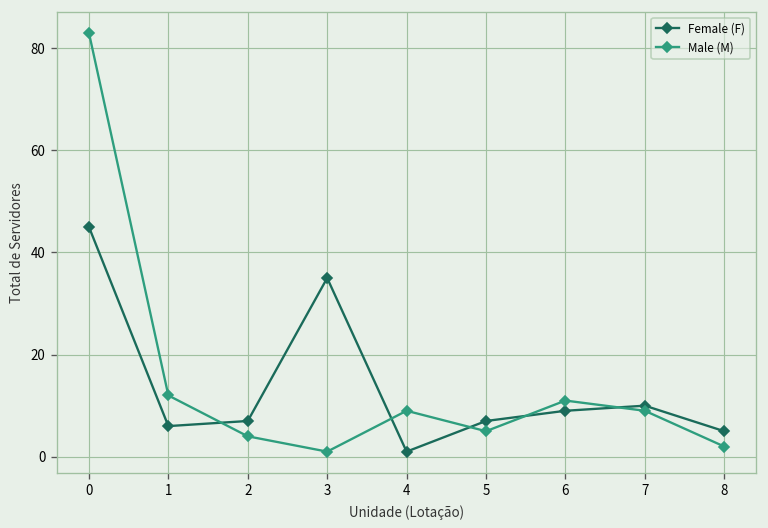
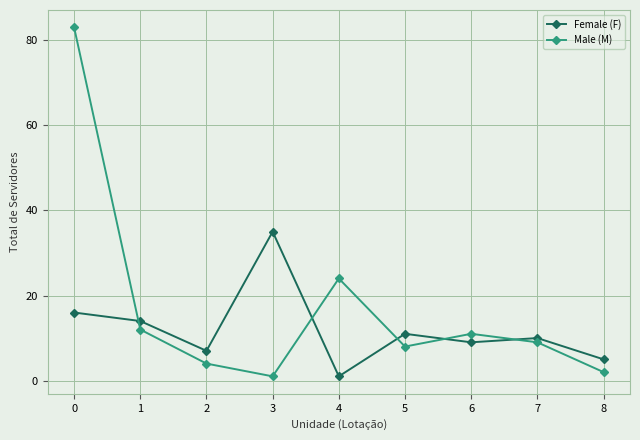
  {
    "Female (F)": {
-     "0": 45,
-     "1": 6,
+     "0": 16,
+     "1": 14,
      "2": 7,
      "3": 35,
      "4": 1,
-     "5": 7,
+     "5": 11,
      "6": 9,
      "7": 10,
      "8": 5
    },
    "Male (M)": {
      "0": 83,
      "1": 12,
      "2": 4,
      "3": 1,
-     "4": 9,
-     "5": 5,
+     "4": 24,
+     "5": 8,
      "6": 11,
      "7": 9,
      "8": 2
    }
  }
